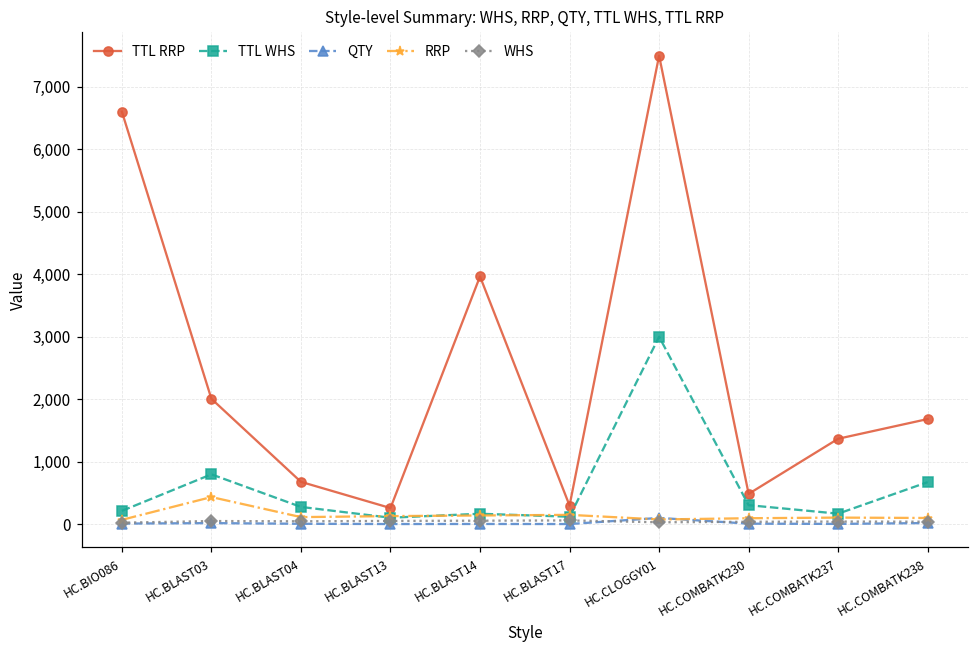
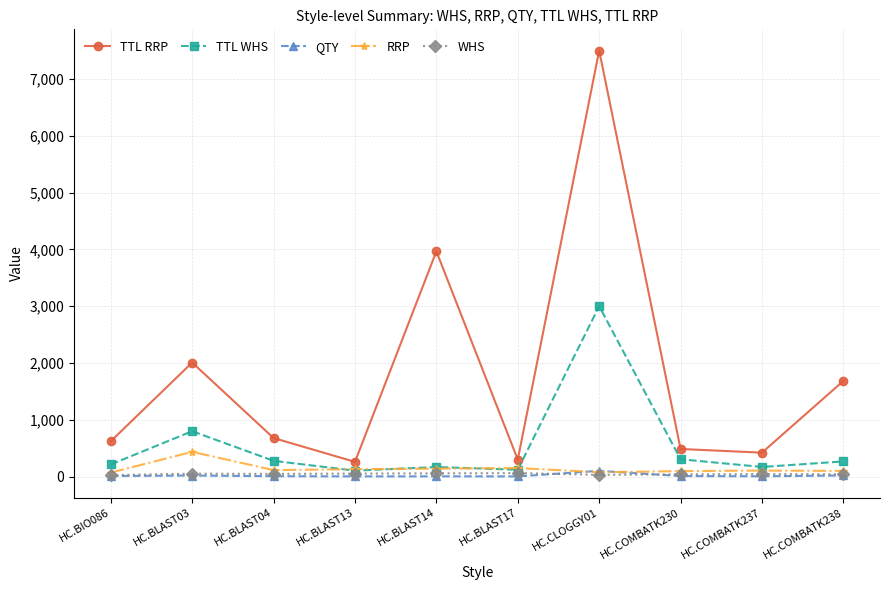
  {
    "TTL RRP": {
-     "HC.BIO086": "6,600",
+     "HC.BIO086": "600",
      "HC.BLAST03": "2,000",
      "HC.BLAST04": "700",
      "HC.BLAST13": "300",
      "HC.BLAST14": "4,000",
      "HC.BLAST17": "300",
      "HC.CLOGGY01": "7,500",
      "HC.COMBATK230": "500",
-     "HC.COMBATK237": "1,400",
+     "HC.COMBATK237": "400",
      "HC.COMBATK238": "1,700"
    },
    "TTL WHS": {
      "HC.BIO086": "200",
      "HC.BLAST03": "800",
      "HC.BLAST04": "300",
      "HC.CLOGGY01": "3,000",
      "HC.COMBATK230": "300",
      "HC.COMBATK237": "200",
-     "HC.COMBATK238": "700"
+     "HC.COMBATK238": "300"
    },
    "QTY": {
      "HC.BLAST13": "0",
      "HC.BLAST14": "0",
      "HC.BLAST17": "0"
    },
    "RRP": {
      "HC.BIO086": "100",
      "HC.BLAST03": "400",
      "HC.BLAST04": "100",
      "HC.COMBATK230": "100",
      "HC.COMBATK237": "100",
      "HC.COMBATK238": "100"
    },
    "WHS": {
      "HC.BLAST13": "100",
      "HC.BLAST14": "100",
      "HC.BLAST17": "100"
    }
  }
